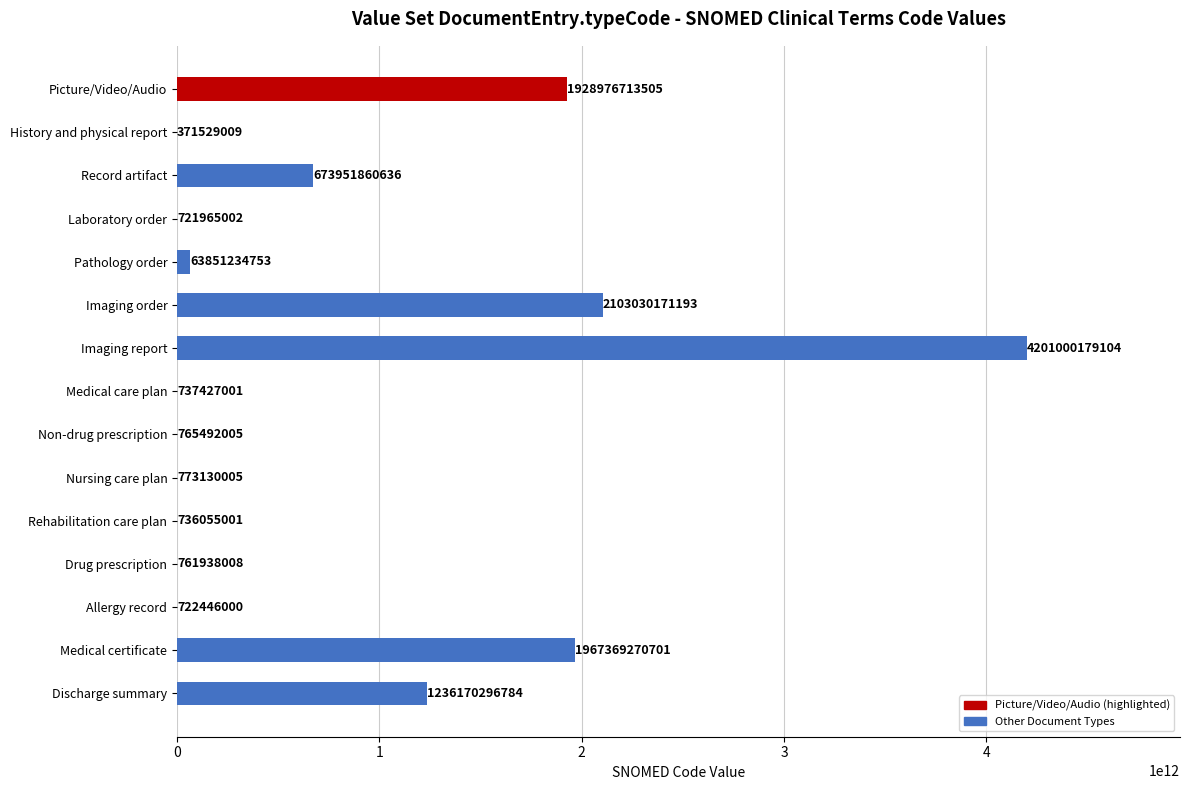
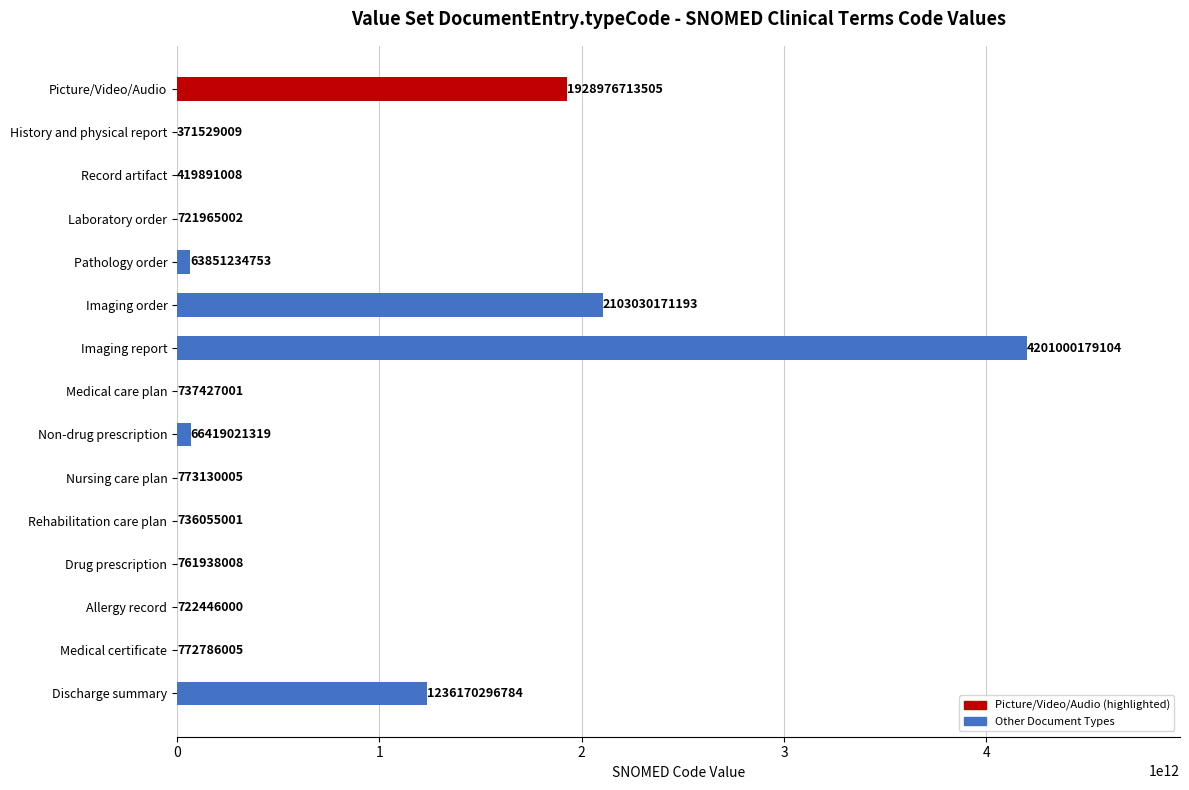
  {
    "Picture/Video/Audio": 1928976713505,
    "History and physical report": 371529009,
-   "Record artifact": 673951860636,
+   "Record artifact": 419891008,
    "Laboratory order": 721965002,
    "Pathology order": 63851234753,
    "Imaging order": 2103030171193,
    "Imaging report": 4201000179104,
    "Medical care plan": 737427001,
-   "Non-drug prescription": 765492005,
+   "Non-drug prescription": 66419021319,
    "Nursing care plan": 773130005,
    "Rehabilitation care plan": 736055001,
    "Drug prescription": 761938008,
    "Allergy record": 722446000,
-   "Medical certificate": 1967369270701,
+   "Medical certificate": 772786005,
    "Discharge summary": 1236170296784
  }
